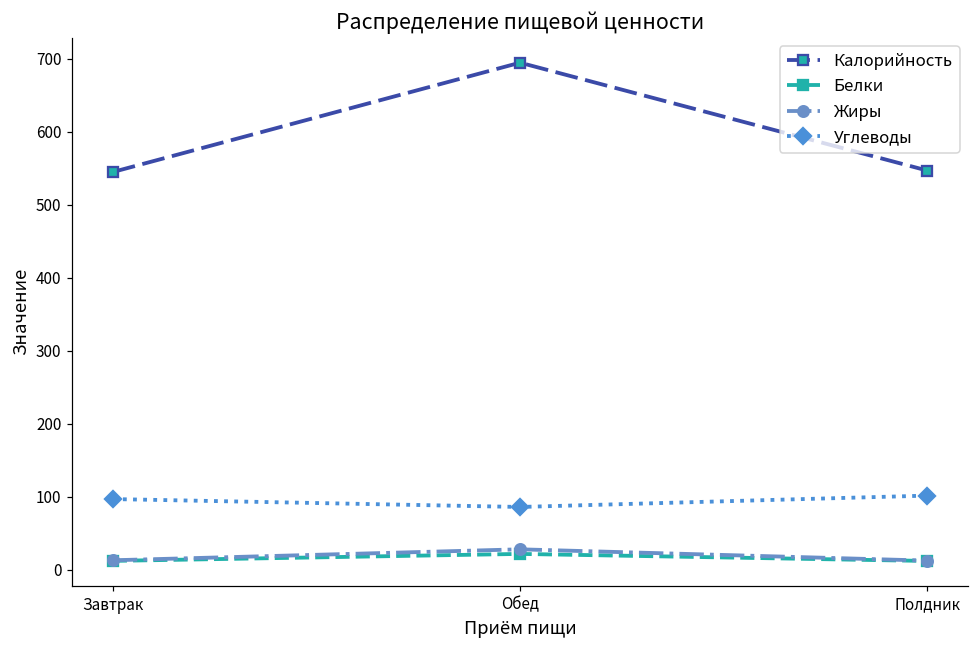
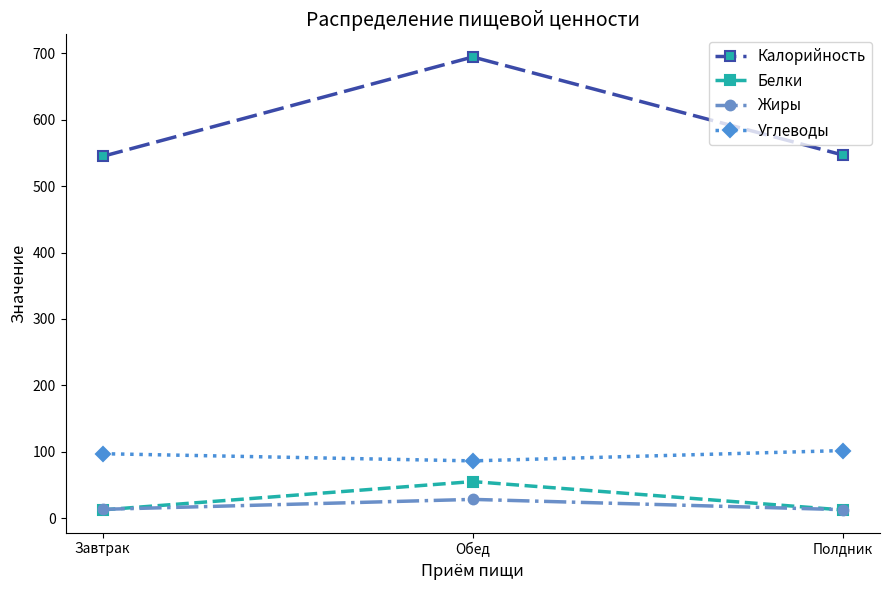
  {
    "Калорийность": {
      "Завтрак": 550,
      "Обед": 690,
      "Полдник": 550
    },
    "Белки": {
-     "Обед": 20
+     "Обед": 60
    }
  }
